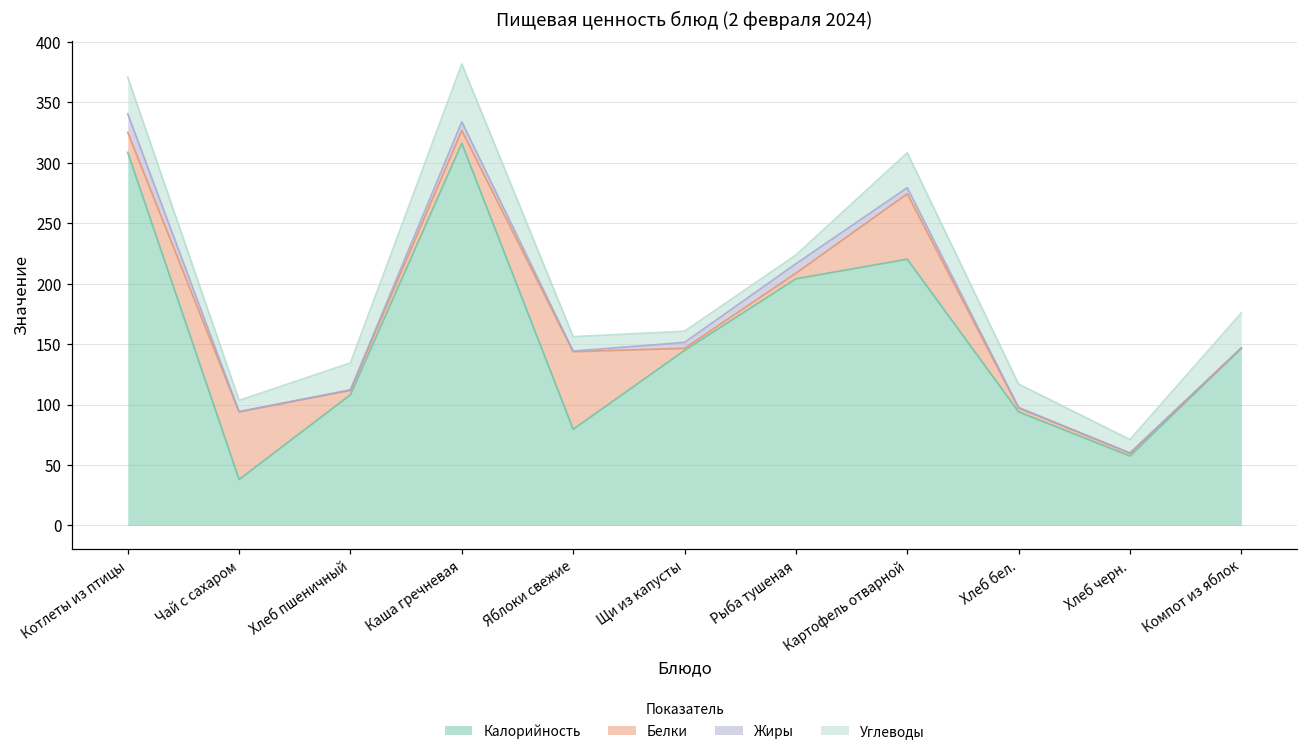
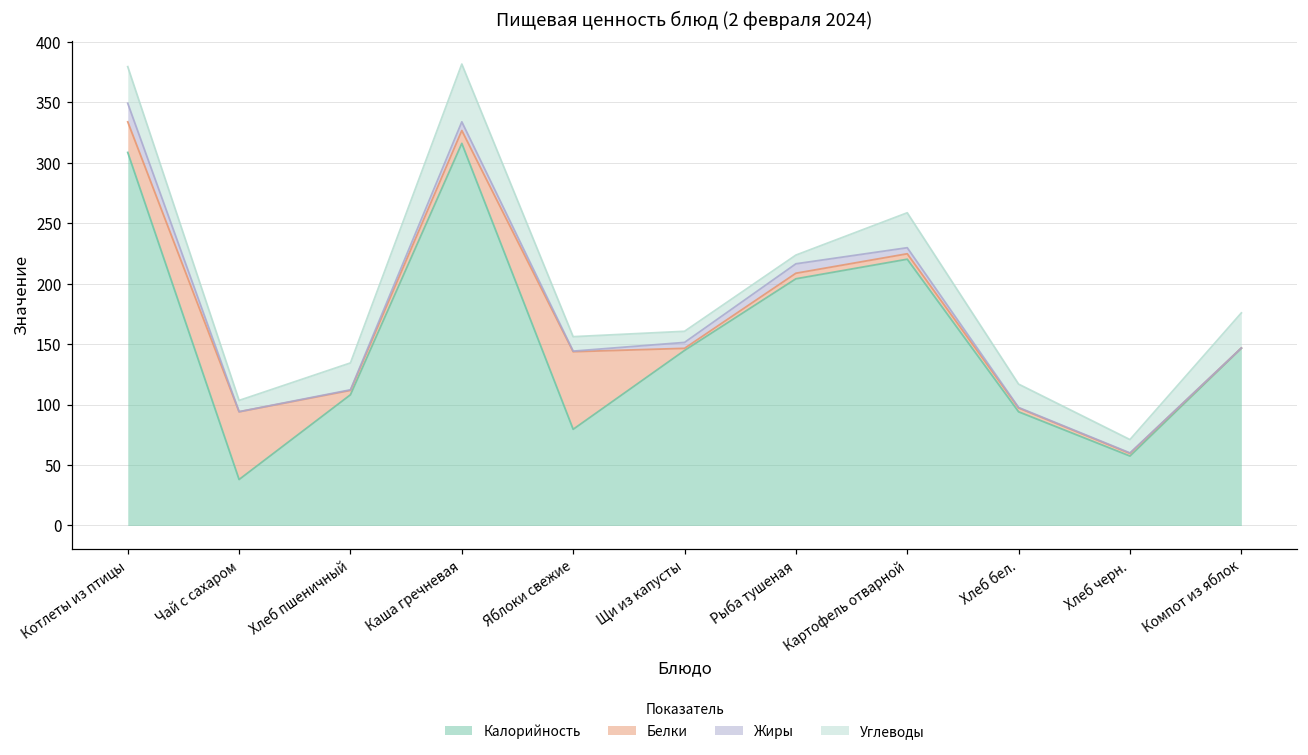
  {
    "Белки": {
-     "Котлеты из птицы": 17,
+     "Котлеты из птицы": 25,
      "Каша гречневая": 11,
      "Рыба тушеная": 5,
-     "Картофель отварной": 54
+     "Картофель отварной": 5
    }
  }
